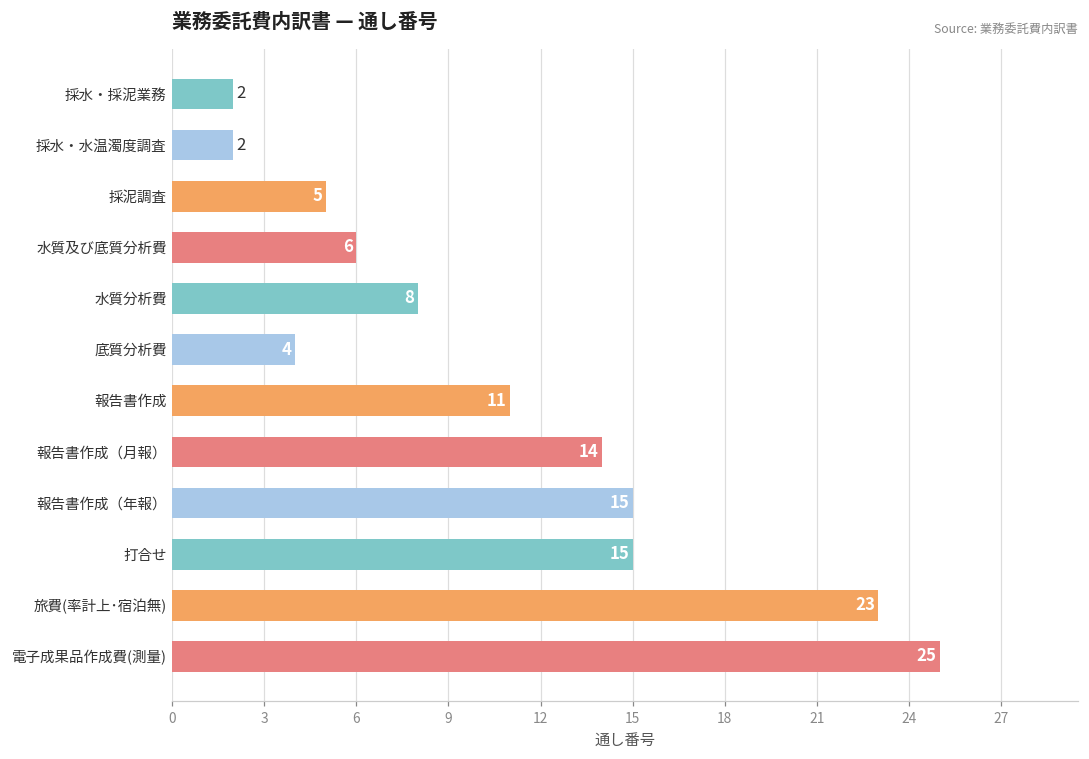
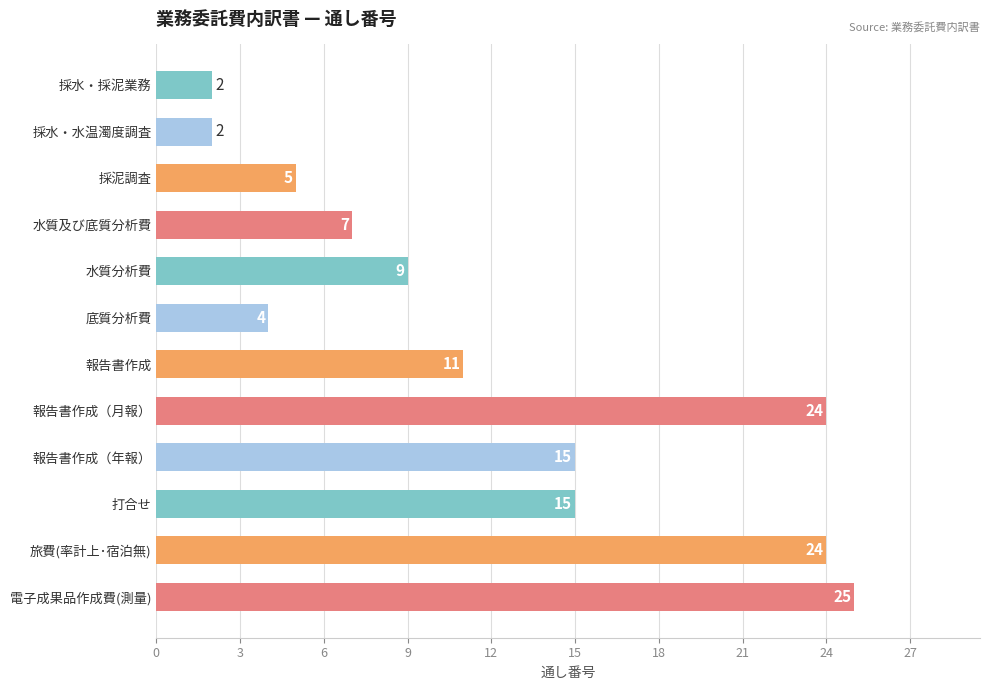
  {
    "採水・採泥業務": 2,
    "採水・水温濁度調査": 2,
    "採泥調査": 5,
-   "水質及び底質分析費": 6,
-   "水質分析費": 8,
+   "水質及び底質分析費": 7,
+   "水質分析費": 9,
    "底質分析費": 4,
    "報告書作成": 11,
-   "報告書作成（月報）": 14,
+   "報告書作成（月報）": 24,
    "報告書作成（年報）": 15,
    "打合せ": 15,
-   "旅費(率計上･宿泊無)": 23,
+   "旅費(率計上･宿泊無)": 24,
    "電子成果品作成費(測量)": 25
  }
